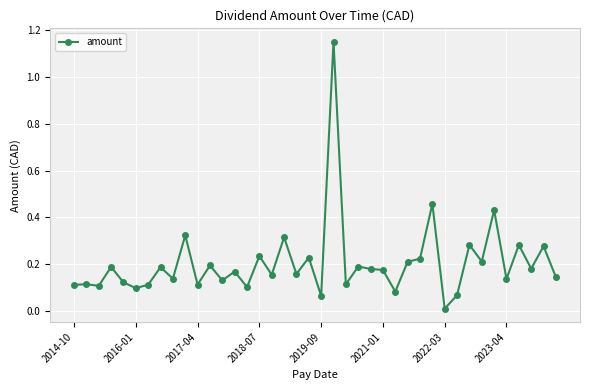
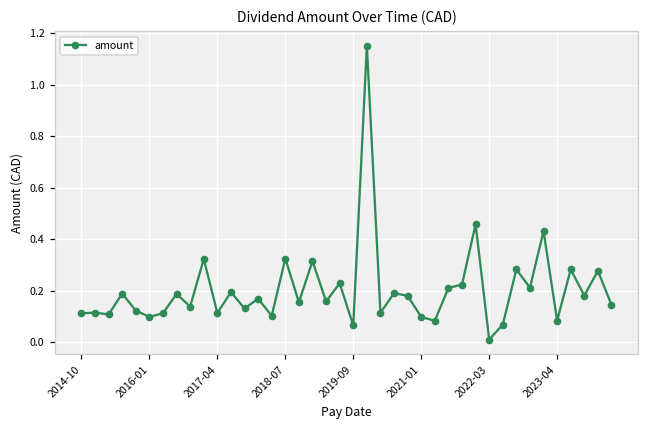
  {
    "2014-10": 0.11,
    "2016-01": 0.10,
    "2017-04": 0.11,
-   "2018-07": 0.23,
+   "2018-07": 0.32,
    "2019-09": 0.06,
-   "2021-01": 0.17,
+   "2021-01": 0.10,
    "2022-03": 0.01,
-   "2023-04": 0.14
+   "2023-04": 0.08
  }
